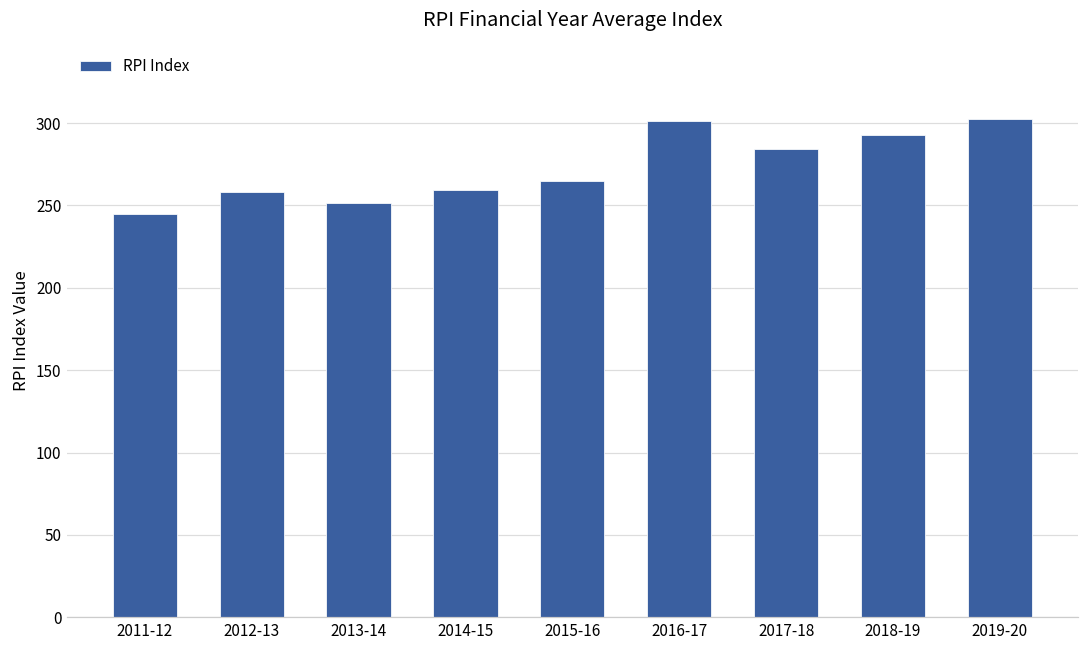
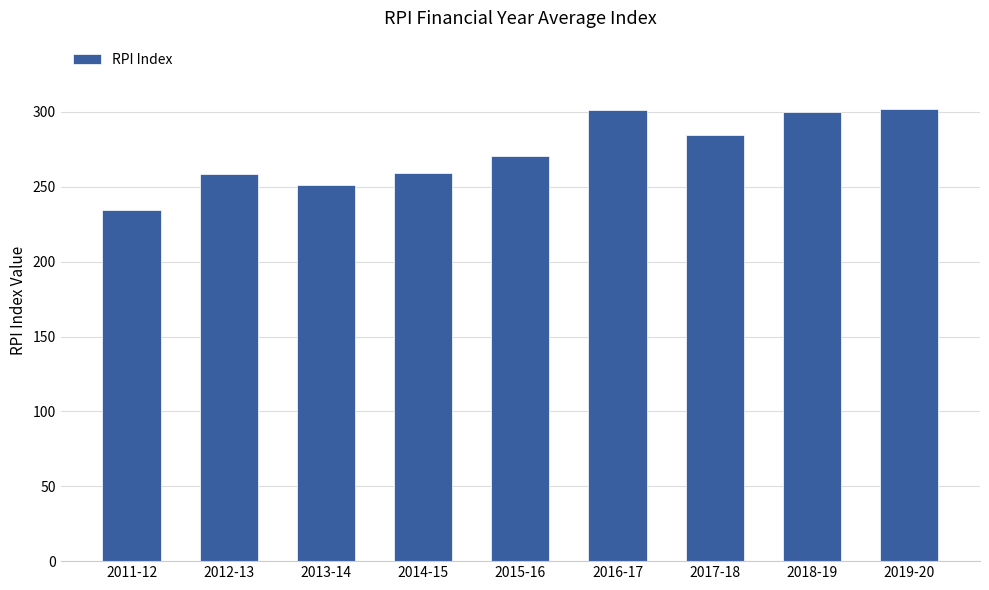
  {
-   "2011-12": 245,
+   "2011-12": 234,
    "2012-13": 258,
    "2013-14": 251,
    "2014-15": 259,
-   "2015-16": 265,
+   "2015-16": 271,
    "2016-17": 301,
    "2017-18": 284,
-   "2018-19": 293,
+   "2018-19": 300,
    "2019-20": 302
  }
